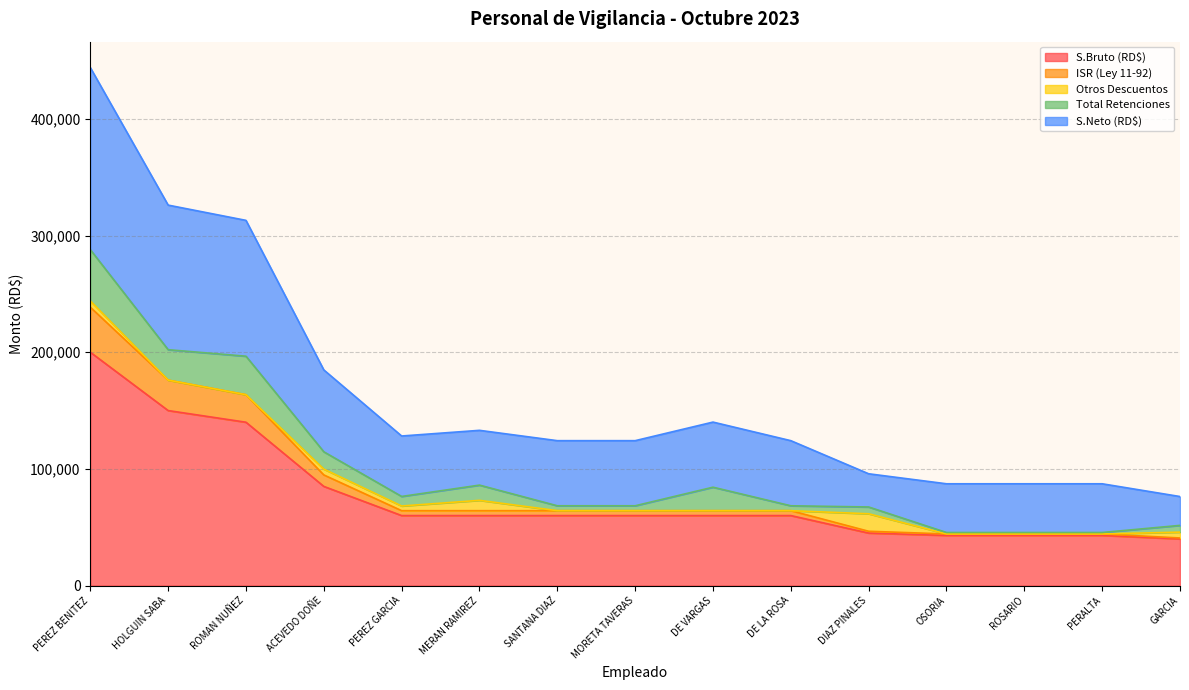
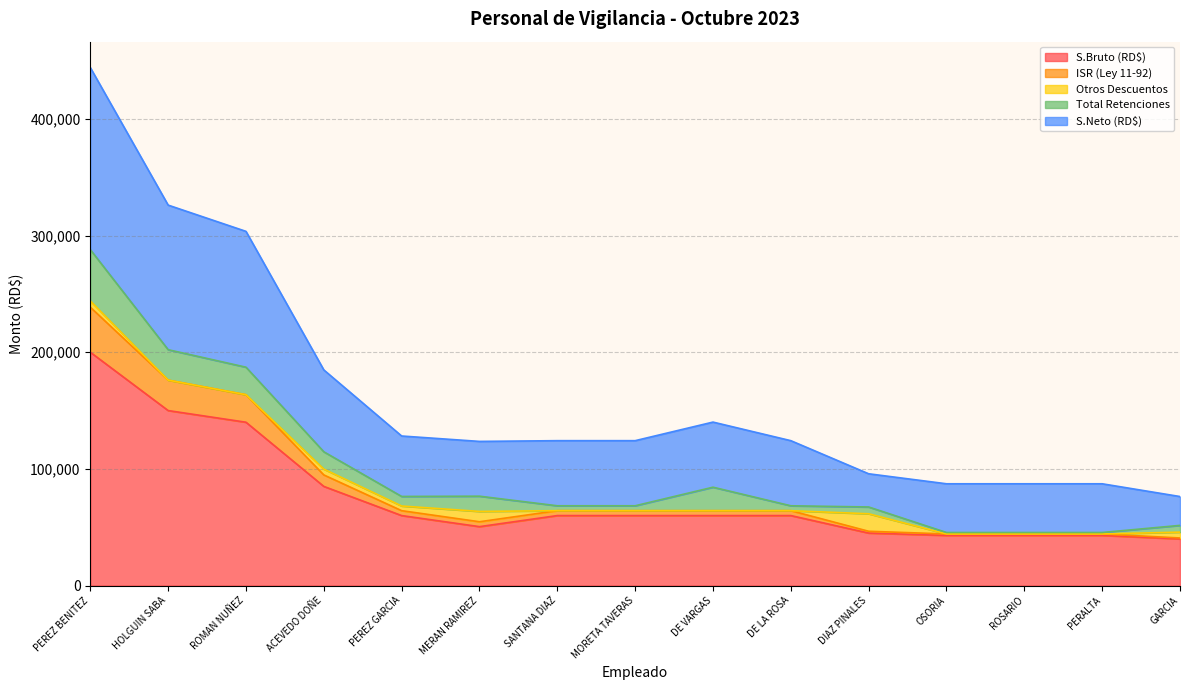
  {
    "S.Bruto (RD$)": {
      "PEREZ BENITEZ": "200,000",
      "HOLGUIN SABA": "150,000",
      "ROMAN NUÑEZ": "140,000",
      "ACEVEDO DOÑE": "85,000",
      "PEREZ GARCIA": "60,000",
-     "MERAN RAMIREZ": "60,000",
+     "MERAN RAMIREZ": "51,000",
      "SANTANA DIAZ": "60,000",
      "MORETA TAVERAS": "60,000",
      "DE VARGAS": "60,000",
      "DE LA ROSA": "60,000"
    },
    "ISR (Ley 11-92)": {
      "PEREZ BENITEZ": "39,000",
      "ACEVEDO DOÑE": "10,000",
      "PEREZ GARCIA": "4,000",
      "MERAN RAMIREZ": "4,000"
    },
    "Otros Descuentos": {
      "PEREZ BENITEZ": "5,000",
      "ACEVEDO DOÑE": "5,000",
      "PEREZ GARCIA": "4,000",
      "MERAN RAMIREZ": "9,000",
      "DIAZ PINALES": "15,000",
      "GARCIA": "5,000"
    },
    "Total Retenciones": {
      "PEREZ BENITEZ": "44,000",
      "HOLGUIN SABA": "26,000",
-     "ROMAN NUÑEZ": "33,000",
+     "ROMAN NUÑEZ": "24,000",
      "ACEVEDO DOÑE": "15,000",
      "PEREZ GARCIA": "8,000",
      "MERAN RAMIREZ": "13,000",
      "SANTANA DIAZ": "4,000",
      "MORETA TAVERAS": "4,000",
      "DE VARGAS": "20,000",
      "DE LA ROSA": "4,000",
      "DIAZ PINALES": "6,000",
      "GARCIA": "6,000"
    },
    "S.Neto (RD$)": {
      "PEREZ BENITEZ": "156,000",
      "HOLGUIN SABA": "124,000",
      "ROMAN NUÑEZ": "116,000",
      "ACEVEDO DOÑE": "70,000",
      "PEREZ GARCIA": "52,000",
      "MERAN RAMIREZ": "47,000",
      "SANTANA DIAZ": "56,000",
      "MORETA TAVERAS": "56,000",
      "DE VARGAS": "56,000",
      "DE LA ROSA": "56,000",
      "DIAZ PINALES": "28,000",
      "OSORIA": "42,000",
      "ROSARIO": "42,000",
      "PERALTA": "42,000",
      "GARCIA": "25,000"
    }
  }
